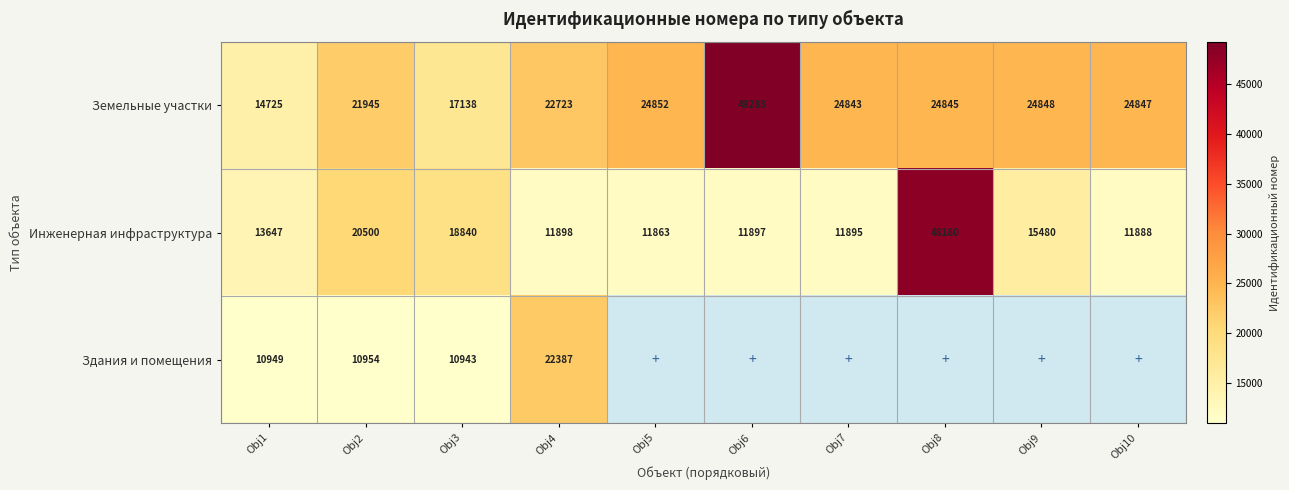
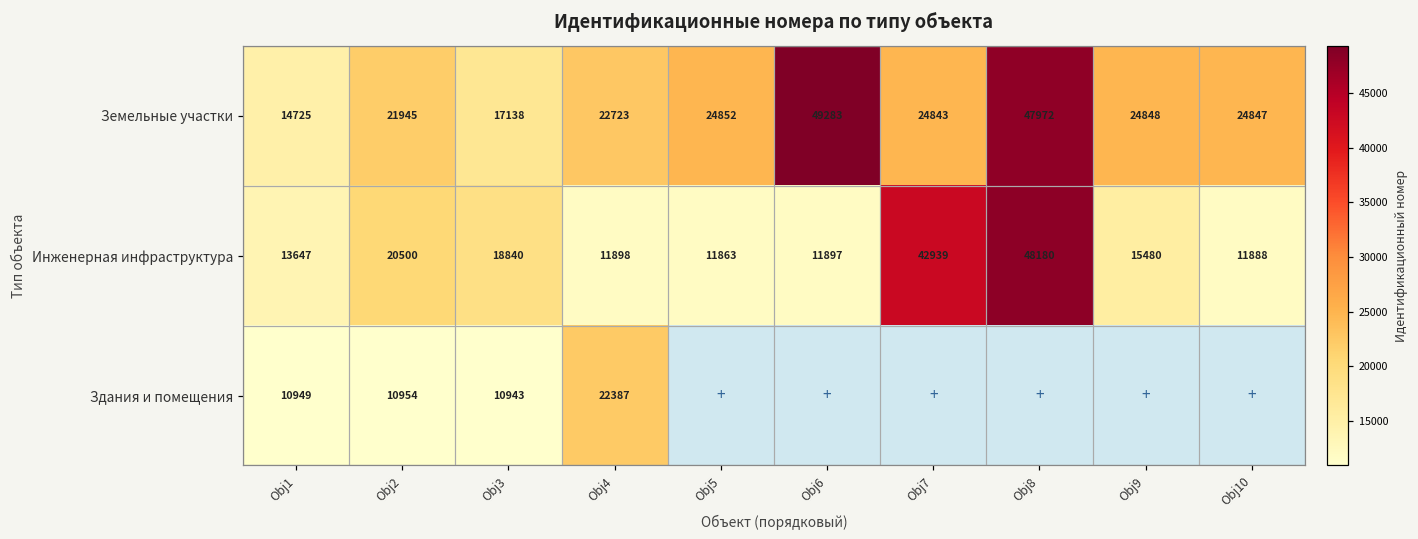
  {
    "Земельные участки": {
      "Obj1": 14725,
      "Obj2": 21945,
      "Obj3": 17138,
      "Obj4": 22723,
      "Obj5": 24852,
      "Obj6": 49283,
      "Obj7": 24843,
-     "Obj8": 24845,
+     "Obj8": 47972,
      "Obj9": 24848,
      "Obj10": 24847
    },
    "Инженерная инфраструктура": {
      "Obj1": 13647,
      "Obj2": 20500,
      "Obj3": 18840,
      "Obj4": 11898,
      "Obj5": 11863,
      "Obj6": 11897,
-     "Obj7": 11895,
+     "Obj7": 42939,
      "Obj8": 48180,
      "Obj9": 15480,
      "Obj10": 11888
    },
    "Здания и помещения": {
      "Obj1": 10949,
      "Obj2": 10954,
      "Obj3": 10943,
      "Obj4": 22387
    }
  }
